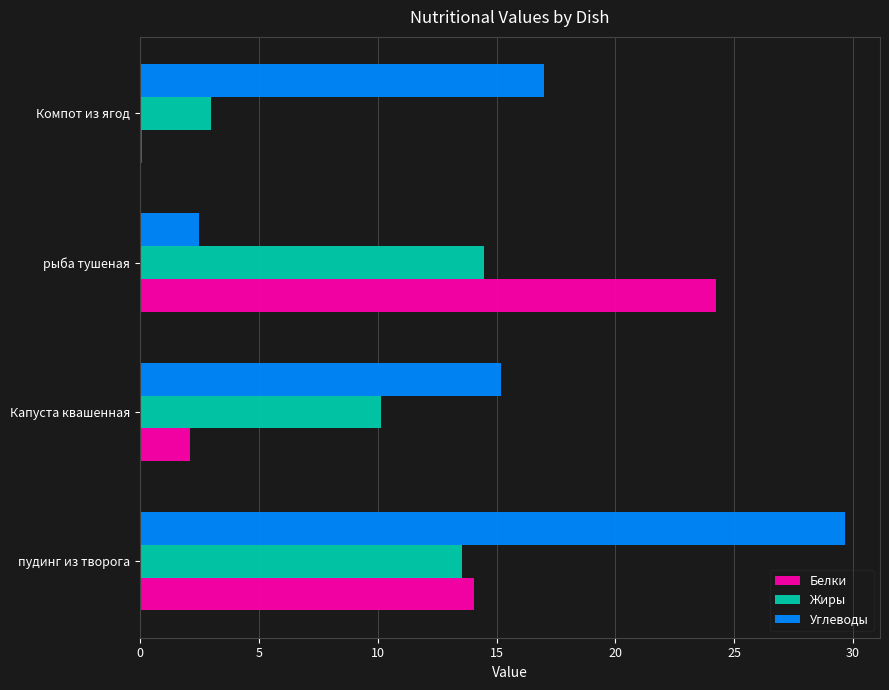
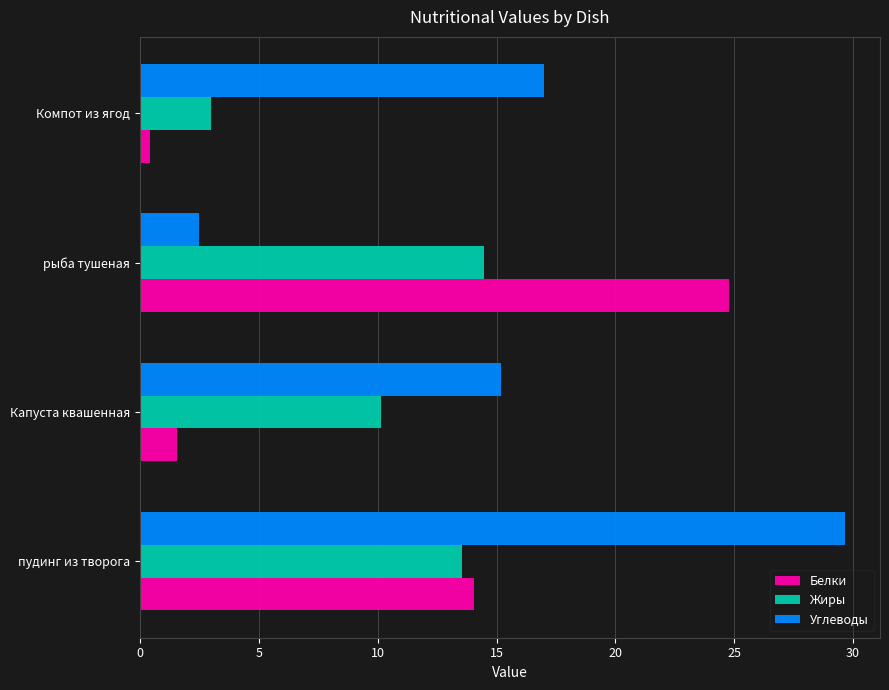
  {
    "Белки": {
-     "Компот из ягод": 0.1,
-     "рыба тушеная": 24.2,
-     "Капуста квашенная": 2.1,
+     "Компот из ягод": 0.4,
+     "рыба тушеная": 24.8,
+     "Капуста квашенная": 1.6,
      "пудинг из творога": 14.0
    },
    "Жиры": {
      "Компот из ягод": 3.0,
      "рыба тушеная": 14.5,
      "Капуста квашенная": 10.1,
      "пудинг из творога": 13.5
    },
    "Углеводы": {
      "Компот из ягод": 17.0,
      "рыба тушеная": 2.5,
      "Капуста квашенная": 15.2,
      "пудинг из творога": 29.7
    }
  }
